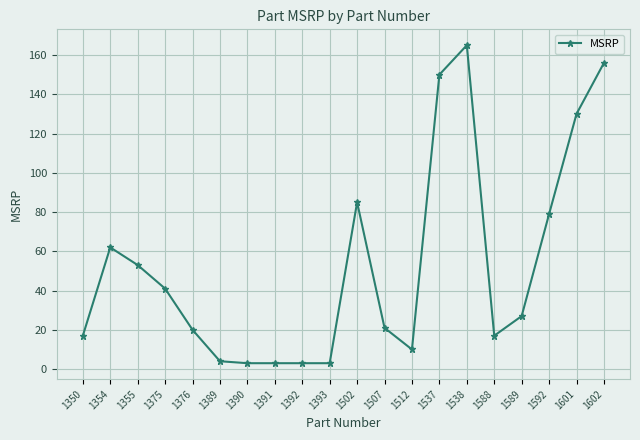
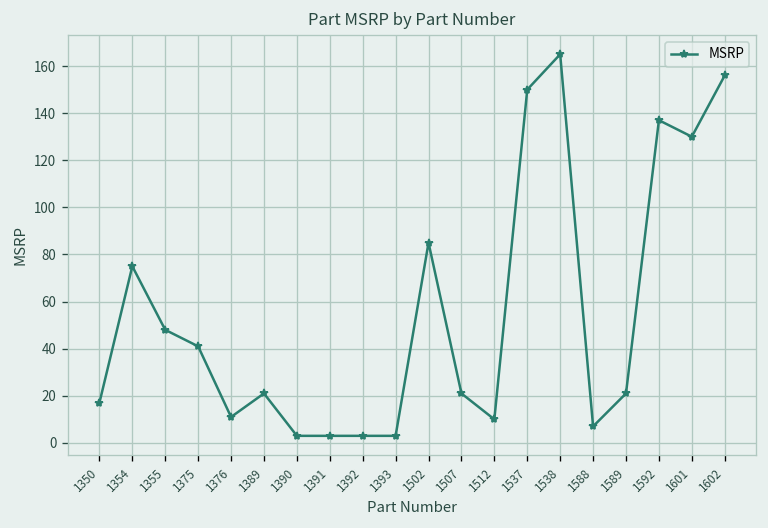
  {
    "1350": 17,
-   "1354": 62,
-   "1355": 53,
+   "1354": 75,
+   "1355": 48,
    "1375": 41,
-   "1376": 20,
-   "1389": 4,
+   "1376": 11,
+   "1389": 21,
    "1390": 3,
    "1391": 3,
    "1392": 3,
    "1393": 3,
    "1502": 85,
    "1507": 21,
    "1512": 10,
    "1537": 150,
    "1538": 165,
-   "1588": 17,
-   "1589": 27,
-   "1592": 79,
+   "1588": 7,
+   "1589": 21,
+   "1592": 137,
    "1601": 130,
    "1602": 156
  }
